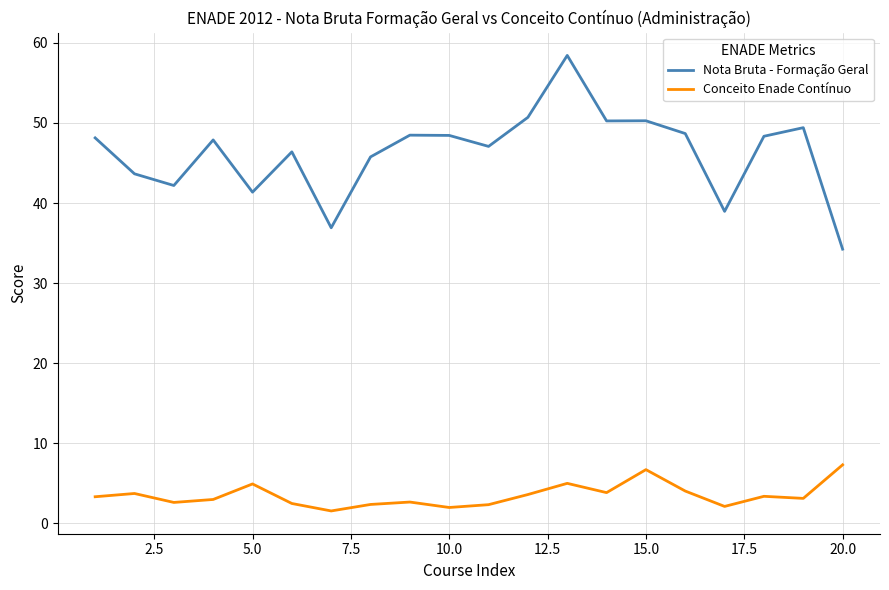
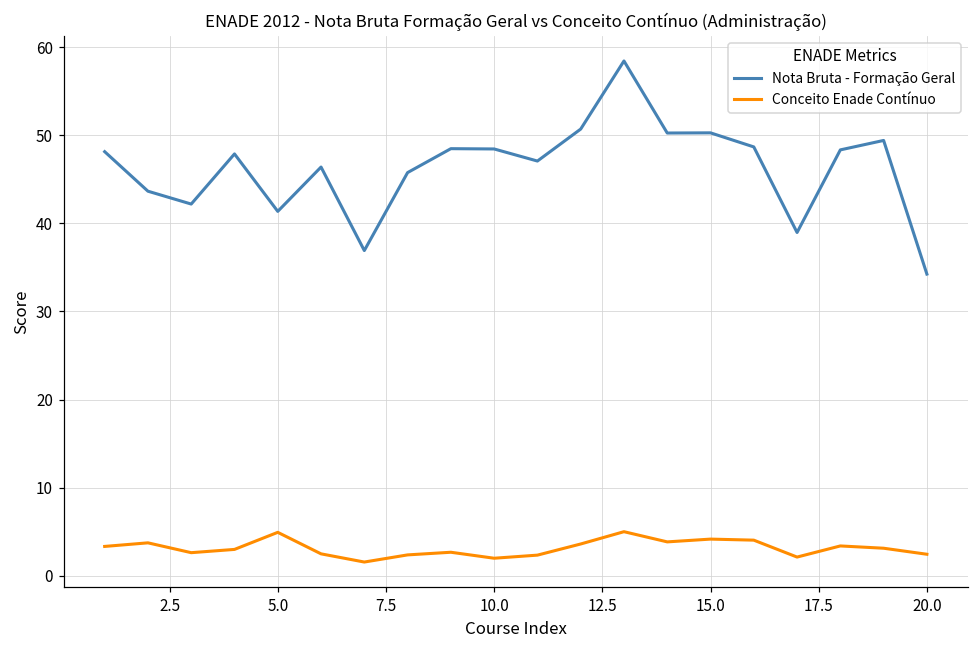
  {
    "Nota Bruta - Formação Geral": {
      "5.0": 41,
      "10.0": 48,
      "15.0": 50,
      "20.0": 34
    },
    "Conceito Enade Contínuo": {
      "5.0": 5,
      "10.0": 2,
-     "15.0": 7,
-     "20.0": 7
+     "15.0": 4,
+     "20.0": 2
    }
  }
